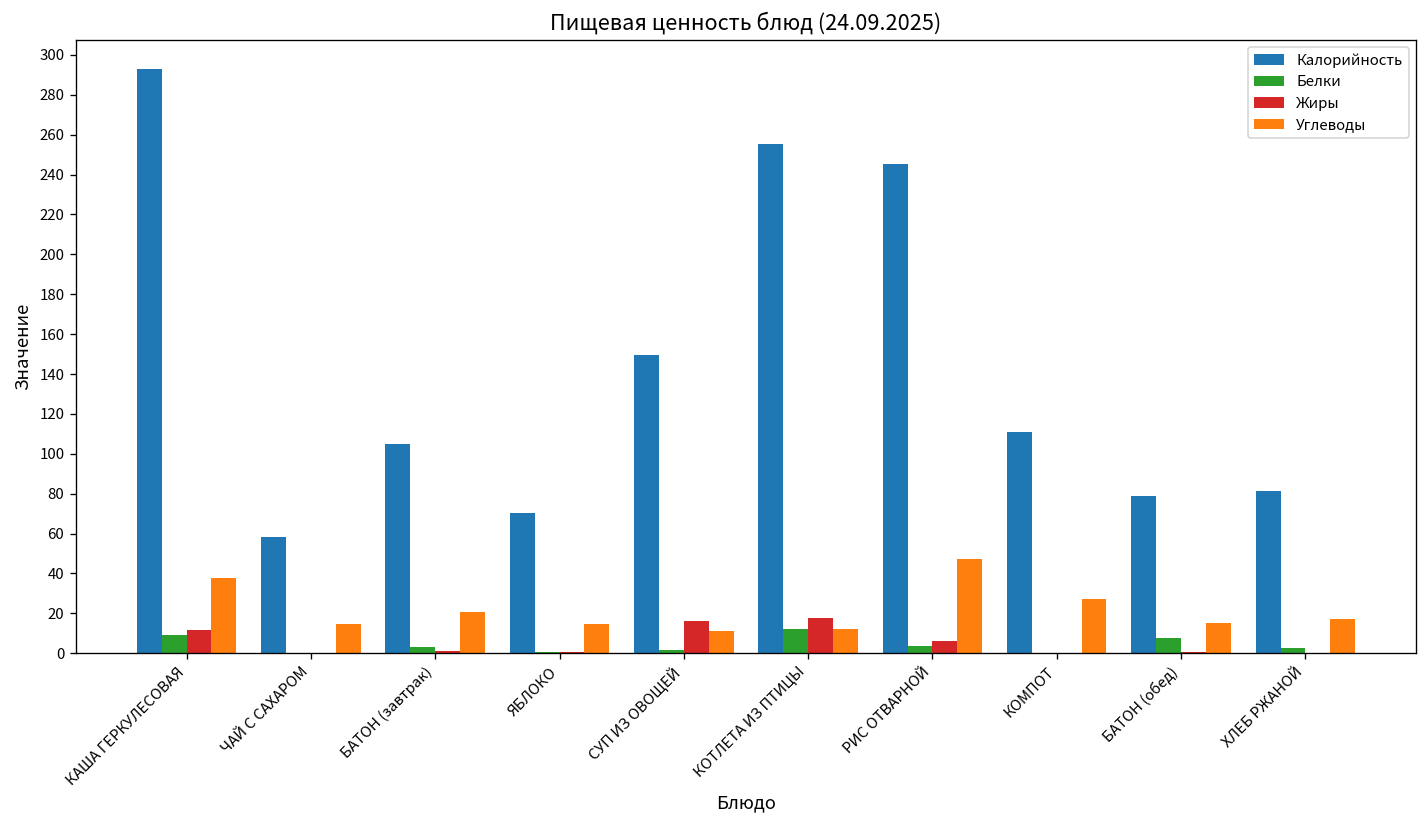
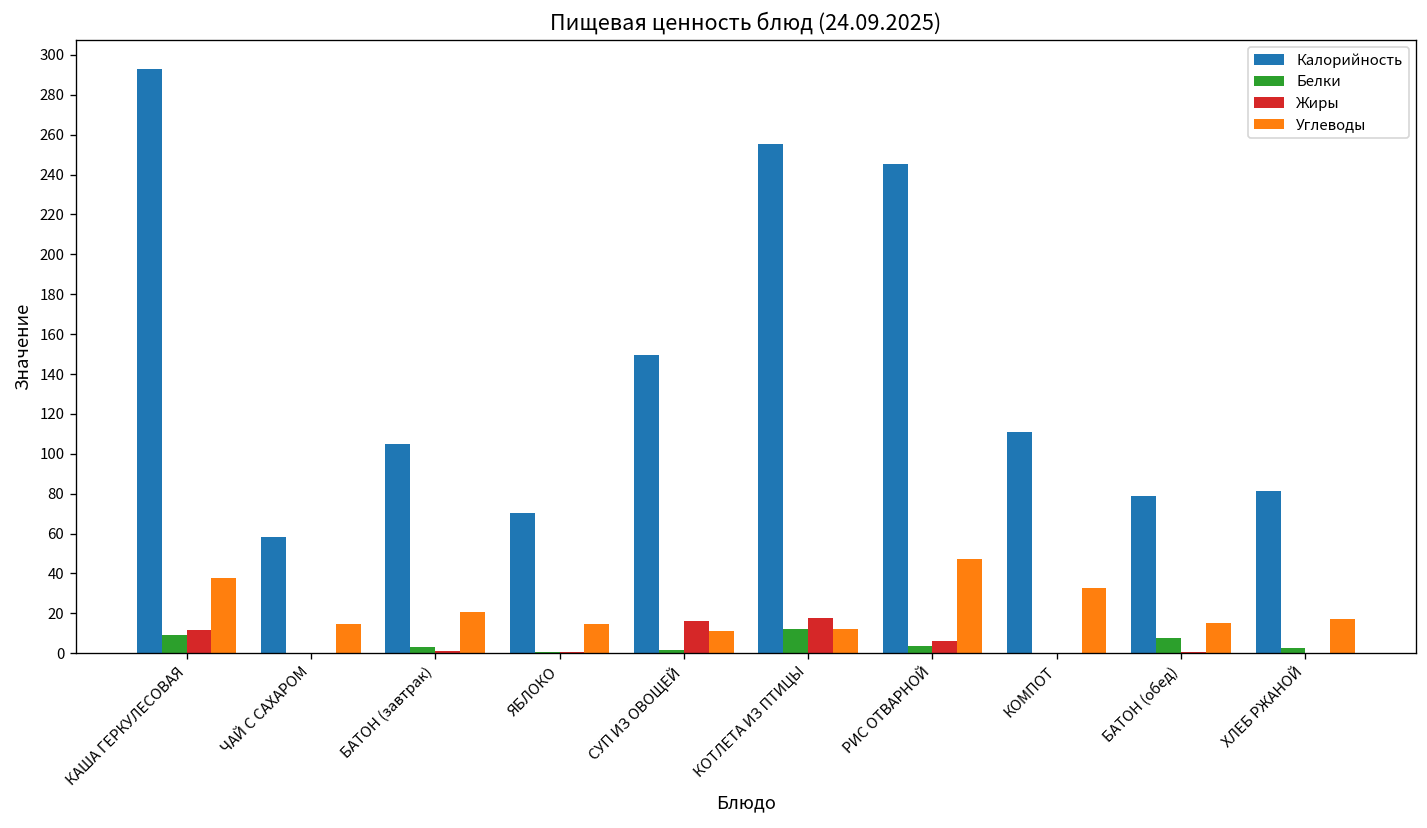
  {
    "Калорийность": {
      "КАША ГЕРКУЛЕСОВАЯ": 293,
      "ЧАЙ С САХАРОМ": 58,
      "БАТОН (завтрак)": 105,
      "ЯБЛОКО": 71,
      "СУП ИЗ ОВОЩЕЙ": 149,
      "КОТЛЕТА ИЗ ПТИЦЫ": 255,
      "РИС ОТВАРНОЙ": 245,
      "КОМПОТ": 111,
      "БАТОН (обед)": 79,
      "ХЛЕБ РЖАНОЙ": 82
    },
    "Белки": {
      "КАША ГЕРКУЛЕСОВАЯ": 9,
      "ЧАЙ С САХАРОМ": 0,
      "БАТОН (завтрак)": 3,
      "СУП ИЗ ОВОЩЕЙ": 2,
      "КОТЛЕТА ИЗ ПТИЦЫ": 12,
      "РИС ОТВАРНОЙ": 4,
      "БАТОН (обед)": 8,
      "ХЛЕБ РЖАНОЙ": 3
    },
    "Жиры": {
      "КАША ГЕРКУЛЕСОВАЯ": 12,
      "ЧАЙ С САХАРОМ": 0,
      "СУП ИЗ ОВОЩЕЙ": 16,
      "КОТЛЕТА ИЗ ПТИЦЫ": 18,
      "РИС ОТВАРНОЙ": 6
    },
    "Углеводы": {
      "КАША ГЕРКУЛЕСОВАЯ": 37,
      "ЧАЙ С САХАРОМ": 15,
      "БАТОН (завтрак)": 21,
      "ЯБЛОКО": 15,
      "СУП ИЗ ОВОЩЕЙ": 11,
      "КОТЛЕТА ИЗ ПТИЦЫ": 12,
      "РИС ОТВАРНОЙ": 47,
-     "КОМПОТ": 27,
+     "КОМПОТ": 33,
      "БАТОН (обед)": 15,
      "ХЛЕБ РЖАНОЙ": 17
    }
  }
